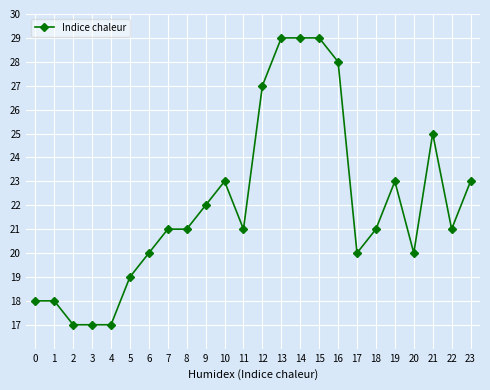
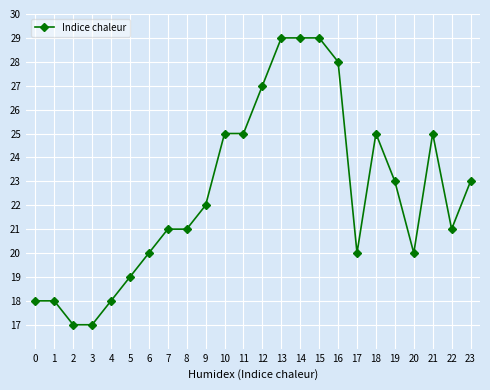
  {
    "0": 18,
    "1": 18,
    "2": 17,
    "3": 17,
-   "4": 17,
+   "4": 18,
    "5": 19,
    "6": 20,
    "7": 21,
    "8": 21,
    "9": 22,
-   "10": 23,
-   "11": 21,
+   "10": 25,
+   "11": 25,
    "12": 27,
    "13": 29,
    "14": 29,
    "15": 29,
    "16": 28,
    "17": 20,
-   "18": 21,
+   "18": 25,
    "19": 23,
    "20": 20,
    "21": 25,
    "22": 21,
    "23": 23
  }
